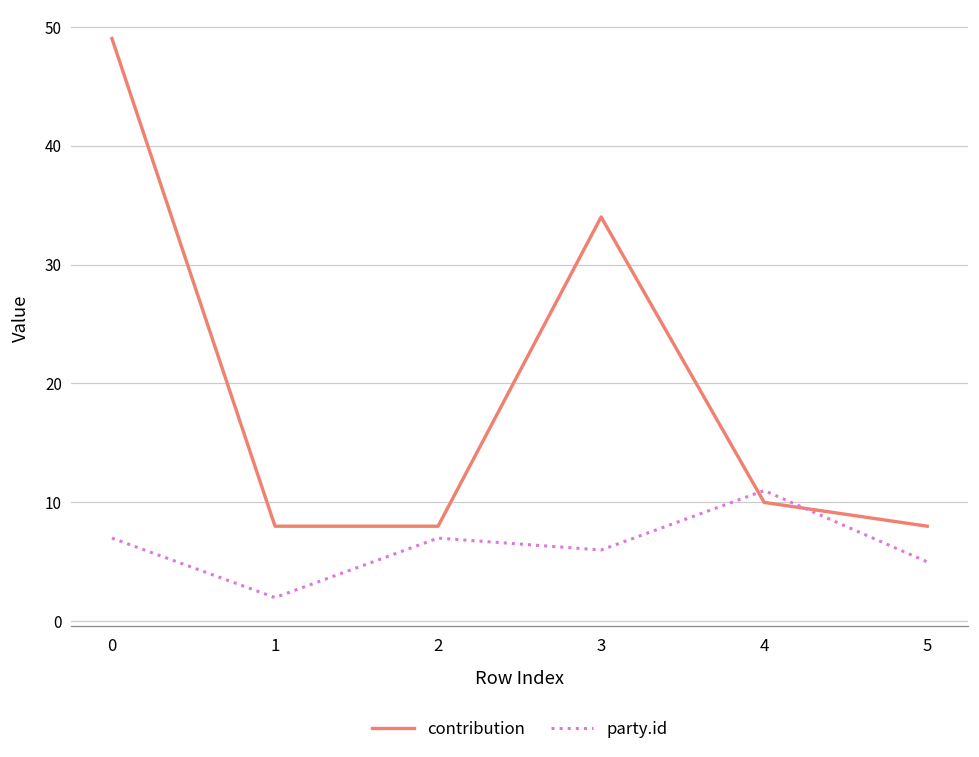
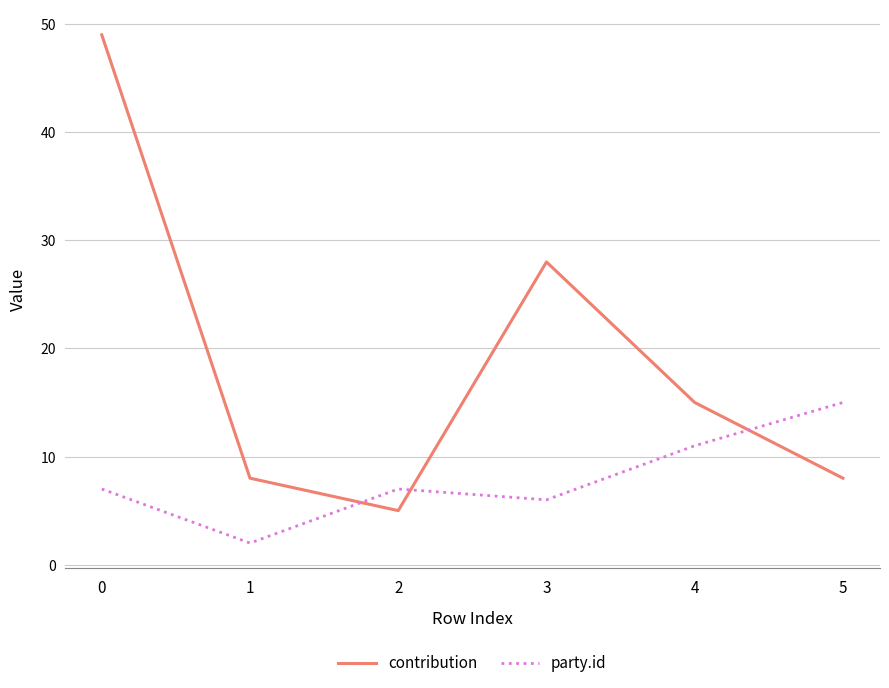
  {
    "contribution": {
      "0": 49,
      "1": 8,
-     "2": 8,
-     "3": 34,
-     "4": 10,
+     "2": 5,
+     "3": 28,
+     "4": 15,
      "5": 8
    },
    "party.id": {
      "0": 7,
      "1": 2,
      "2": 7,
      "3": 6,
      "4": 11,
-     "5": 5
+     "5": 15
    }
  }
